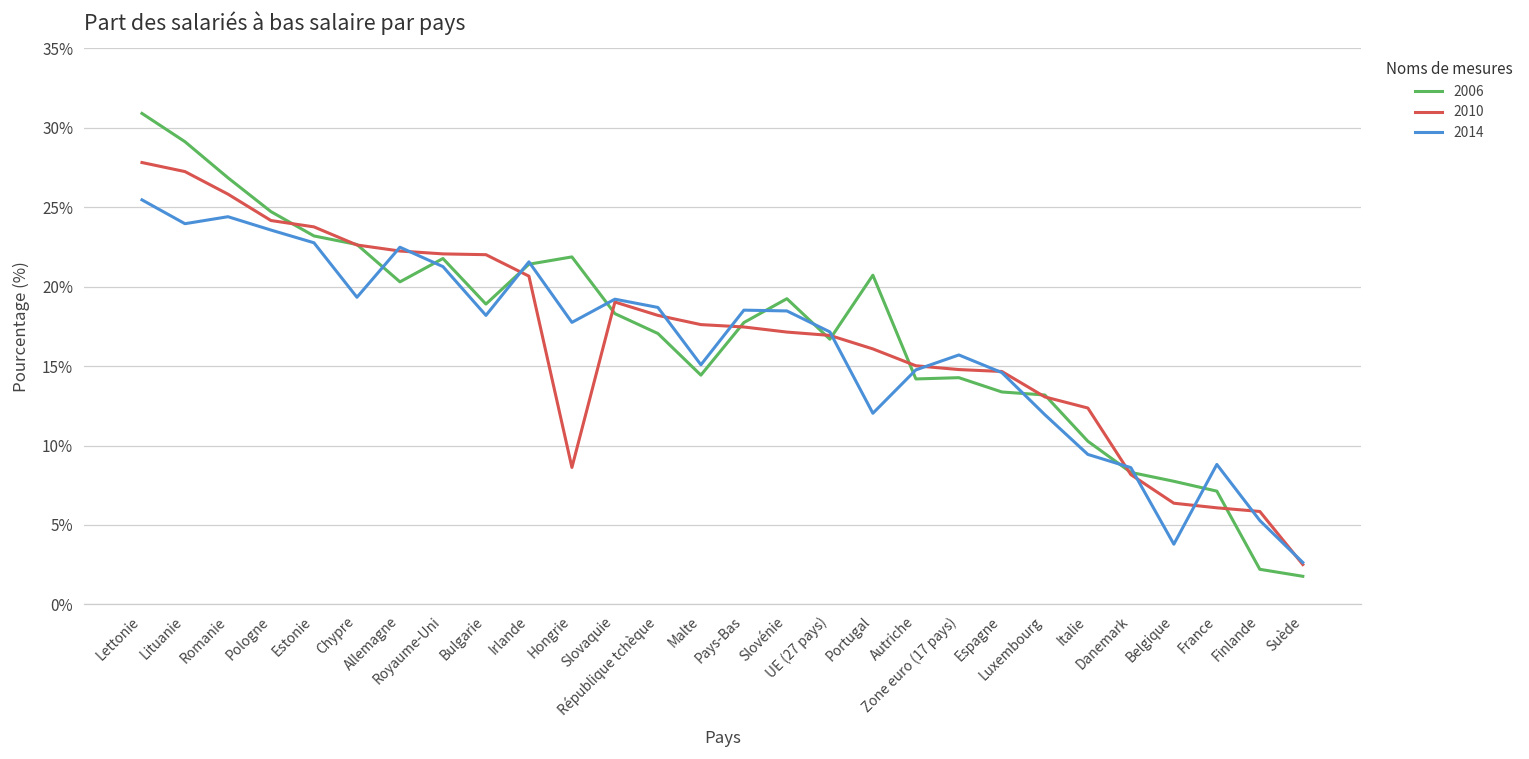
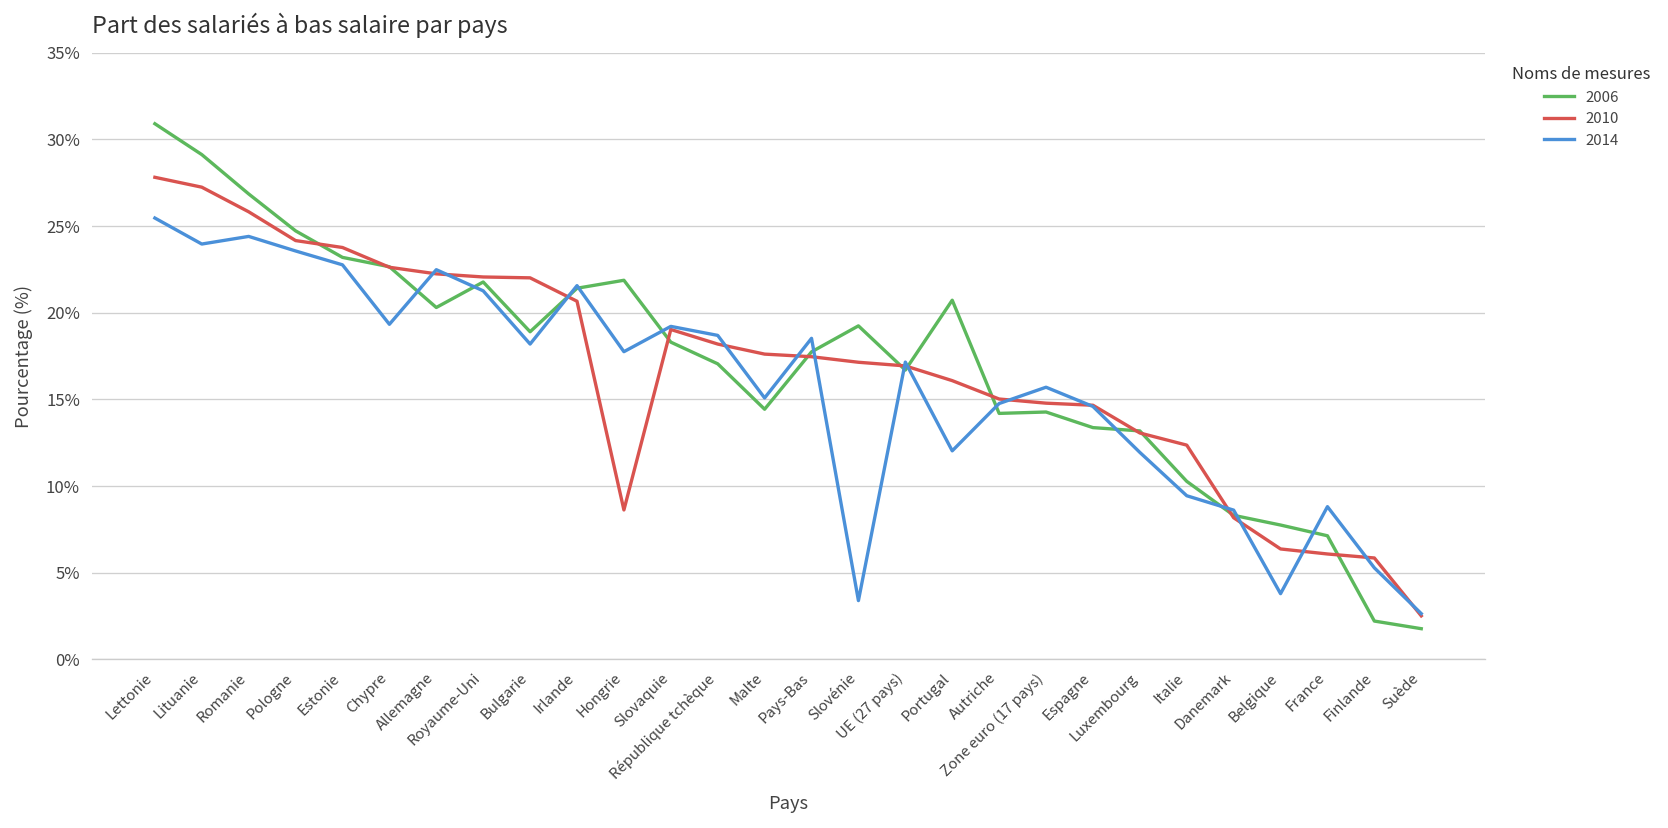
  {
    "2006": {
      "Lettonie": "30.9%",
      "Lituanie": "29.1%",
      "Romanie": "26.9%",
      "Pologne": "24.7%",
      "Estonie": "23.2%",
      "Allemagne": "20.3%",
      "Royaume-Uni": "21.8%",
      "Bulgarie": "18.9%",
      "Hongrie": "21.9%",
      "Slovaquie": "18.3%",
      "République tchèque": "17.1%",
      "Malte": "14.4%",
      "Pays-Bas": "17.7%",
      "Slovénie": "19.2%",
      "UE (27 pays)": "16.7%",
      "Portugal": "20.7%",
      "Autriche": "14.2%",
      "Zone euro (17 pays)": "14.3%",
      "Espagne": "13.4%",
      "Italie": "10.3%",
      "Belgique": "7.8%",
      "France": "7.1%",
      "Finlande": "2.2%",
      "Suède": "1.8%"
    },
    "2010": {
      "Lettonie": "27.8%",
      "Lituanie": "27.2%",
      "Romanie": "25.8%",
      "Pologne": "24.2%",
      "Estonie": "23.8%",
      "Allemagne": "22.2%",
      "Royaume-Uni": "22.1%",
      "Bulgarie": "22.0%",
      "Irlande": "20.7%",
      "Hongrie": "8.6%",
      "Slovaquie": "19.0%",
      "République tchèque": "18.2%",
      "Malte": "17.6%",
      "Pays-Bas": "17.5%",
      "Slovénie": "17.1%",
      "UE (27 pays)": "16.9%",
      "Portugal": "16.1%",
      "Autriche": "15.0%",
      "Zone euro (17 pays)": "14.8%",
      "Italie": "12.4%",
      "Belgique": "6.4%",
      "France": "6.1%",
      "Finlande": "5.9%"
    },
    "2014": {
      "Lettonie": "25.5%",
      "Lituanie": "24.0%",
      "Romanie": "24.4%",
      "Pologne": "23.6%",
      "Estonie": "22.8%",
      "Chypre": "19.3%",
      "Allemagne": "22.5%",
      "Royaume-Uni": "21.3%",
      "Bulgarie": "18.2%",
      "Hongrie": "17.8%",
      "Slovaquie": "19.2%",
      "République tchèque": "18.7%",
      "Malte": "15.1%",
      "Pays-Bas": "18.5%",
-     "Slovénie": "18.5%",
+     "Slovénie": "3.4%",
      "UE (27 pays)": "17.2%",
      "Portugal": "12.0%",
      "Autriche": "14.8%",
      "Zone euro (17 pays)": "15.7%",
      "Luxembourg": "11.9%",
      "Italie": "9.4%",
      "Danemark": "8.6%",
      "Belgique": "3.8%",
      "France": "8.8%",
      "Finlande": "5.3%"
    }
  }
